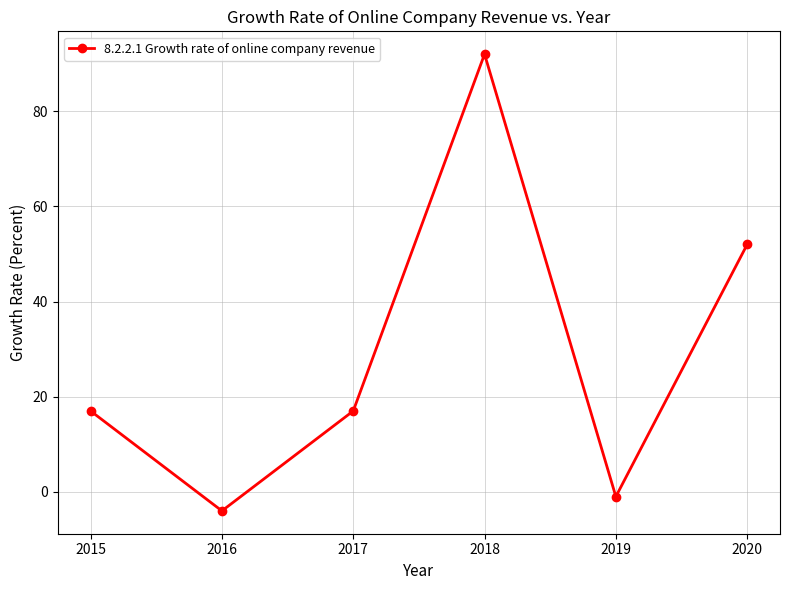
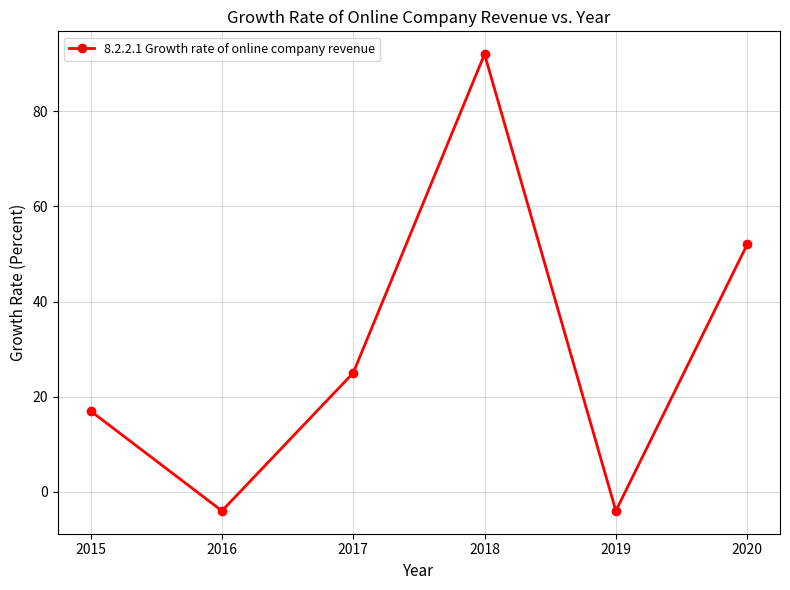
  {
    "2015": 17,
    "2016": -4,
-   "2017": 17,
+   "2017": 25,
    "2018": 92,
-   "2019": -1,
+   "2019": -4,
    "2020": 52
  }
